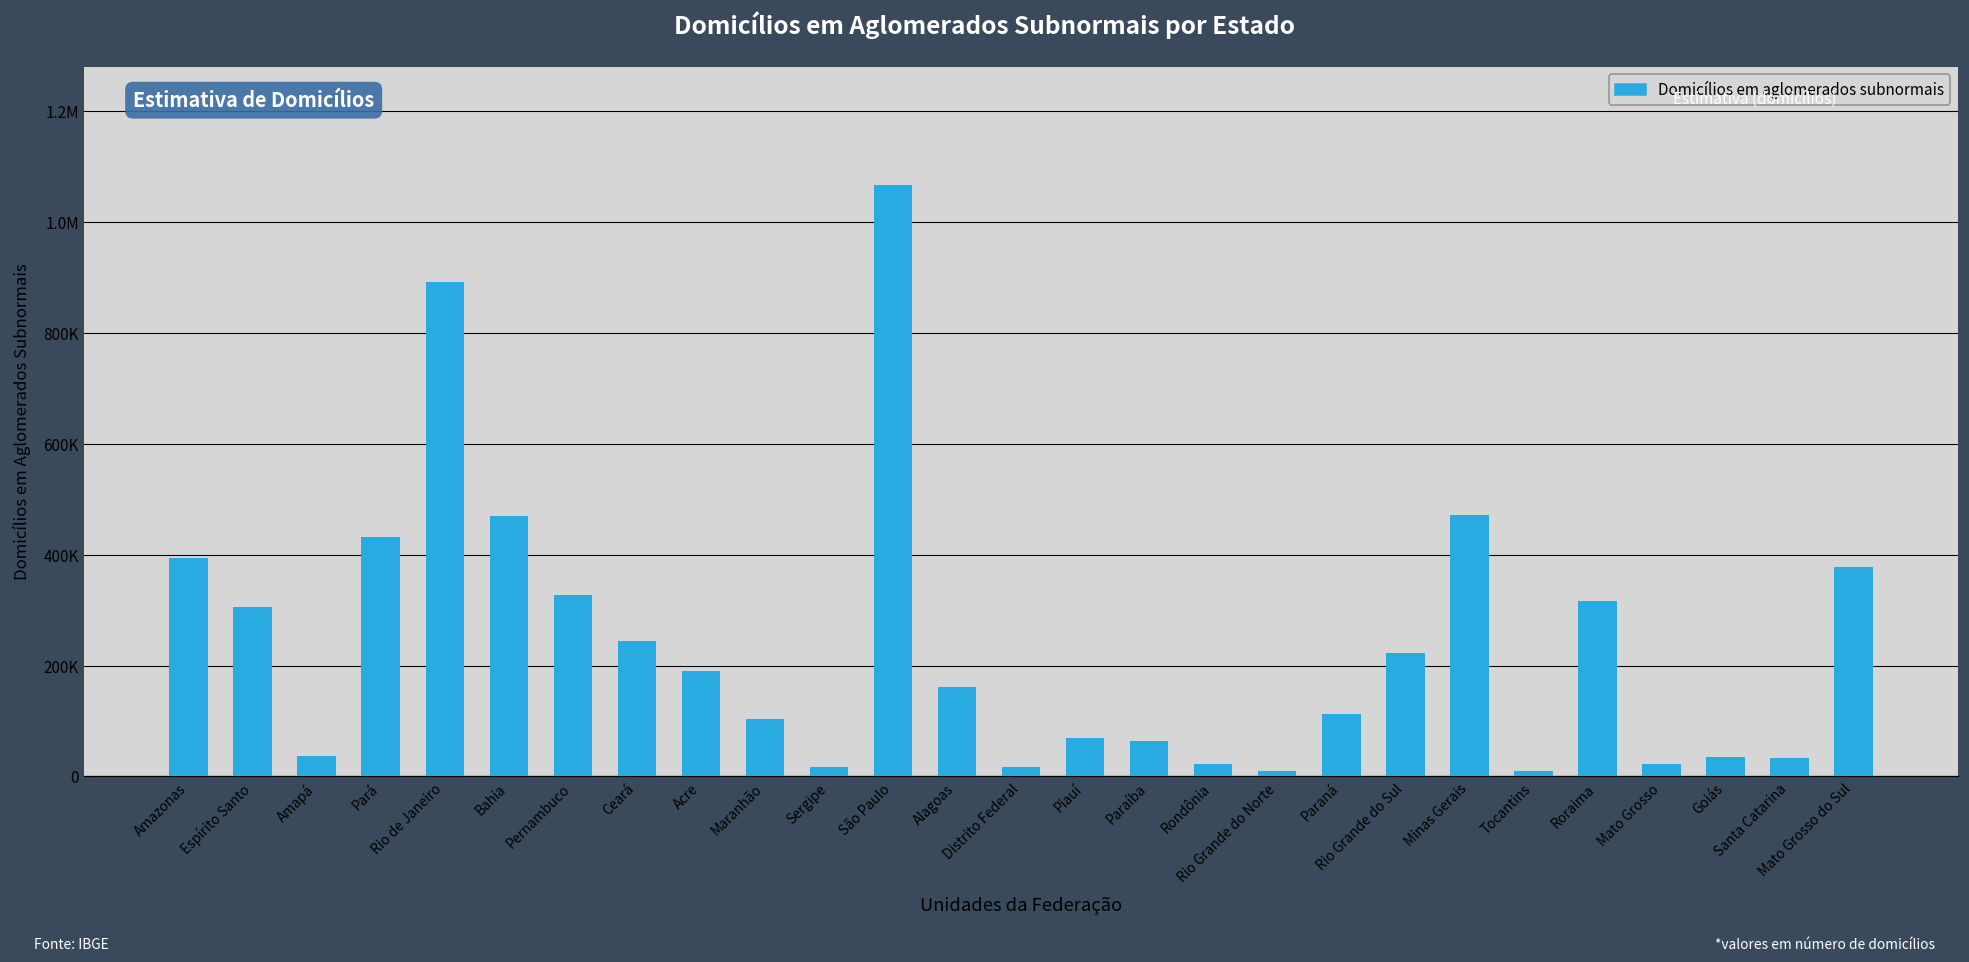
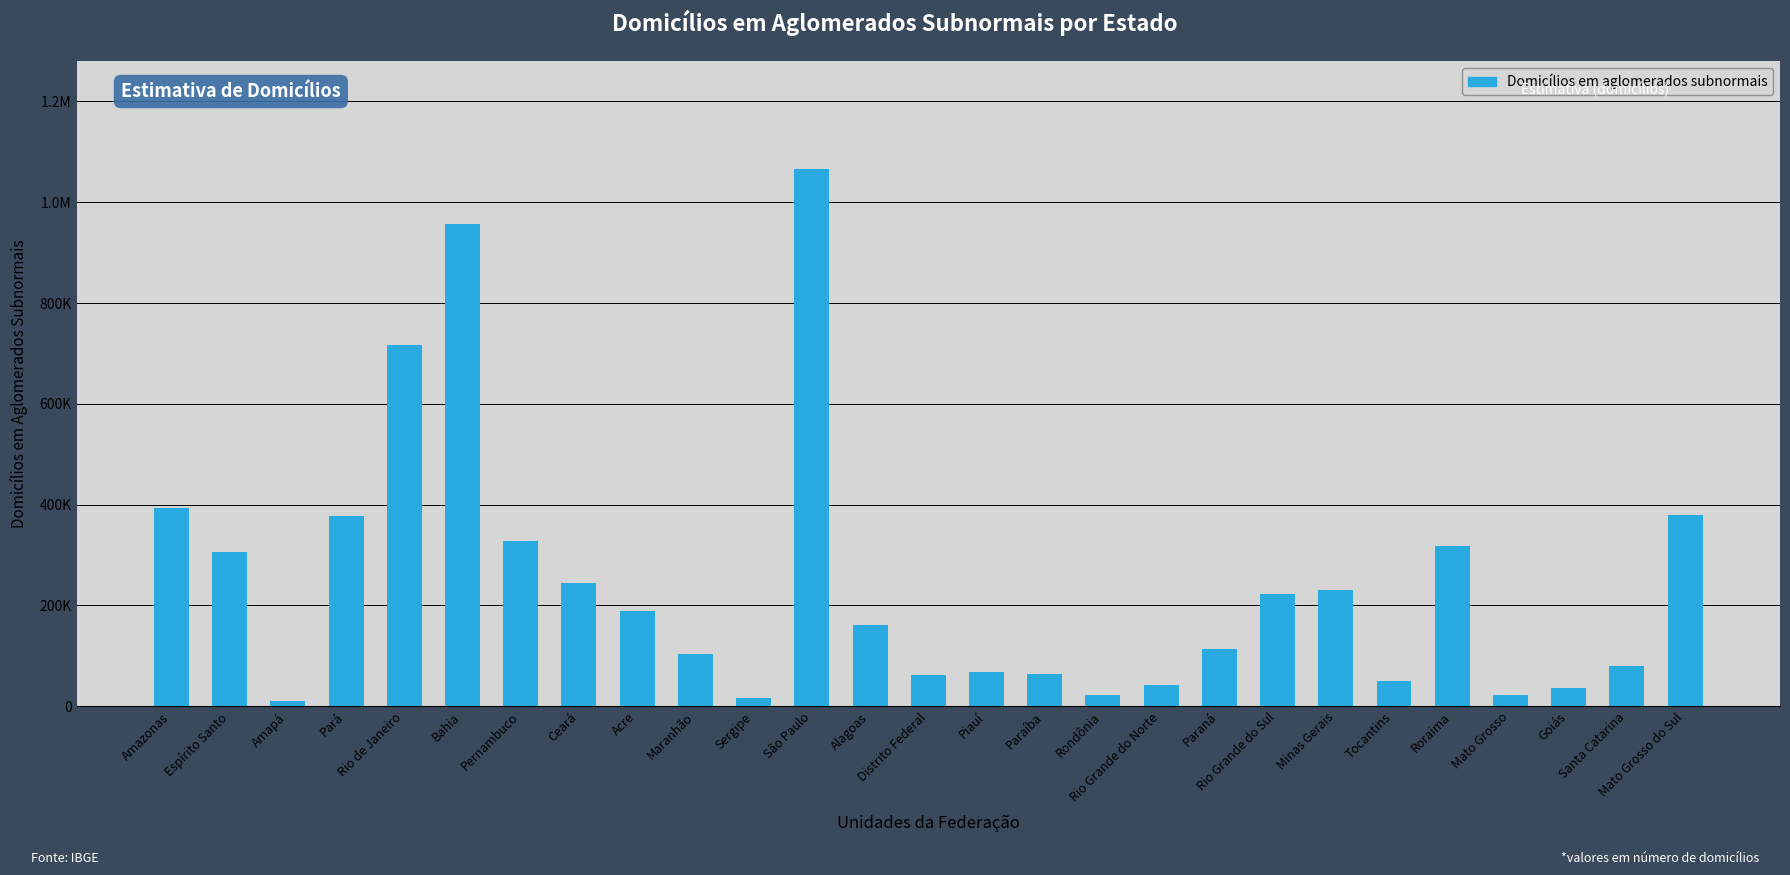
  {
    "Amazonas": 390000,
    "Espírito Santo": 310000,
-   "Amapá": 40000,
-   "Pará": 430000,
-   "Rio de Janeiro": 890000,
-   "Bahia": 470000,
+   "Amapá": 10000,
+   "Pará": 380000,
+   "Rio de Janeiro": 720000,
+   "Bahia": 960000,
    "Pernambuco": 330000,
    "Ceará": 240000,
    "Acre": 190000,
    "Maranhão": 100000,
    "Sergipe": 20000,
    "São Paulo": 1070000,
    "Alagoas": 160000,
-   "Distrito Federal": 20000,
+   "Distrito Federal": 60000,
    "Piauí": 70000,
    "Paraíba": 60000,
    "Rondônia": 20000,
-   "Rio Grande do Norte": 10000,
+   "Rio Grande do Norte": 40000,
    "Paraná": 110000,
    "Rio Grande do Sul": 220000,
-   "Minas Gerais": 470000,
-   "Tocantins": 10000,
+   "Minas Gerais": 230000,
+   "Tocantins": 50000,
    "Roraima": 320000,
    "Mato Grosso": 20000,
    "Goiás": 40000,
-   "Santa Catarina": 30000,
+   "Santa Catarina": 80000,
    "Mato Grosso do Sul": 380000
  }
